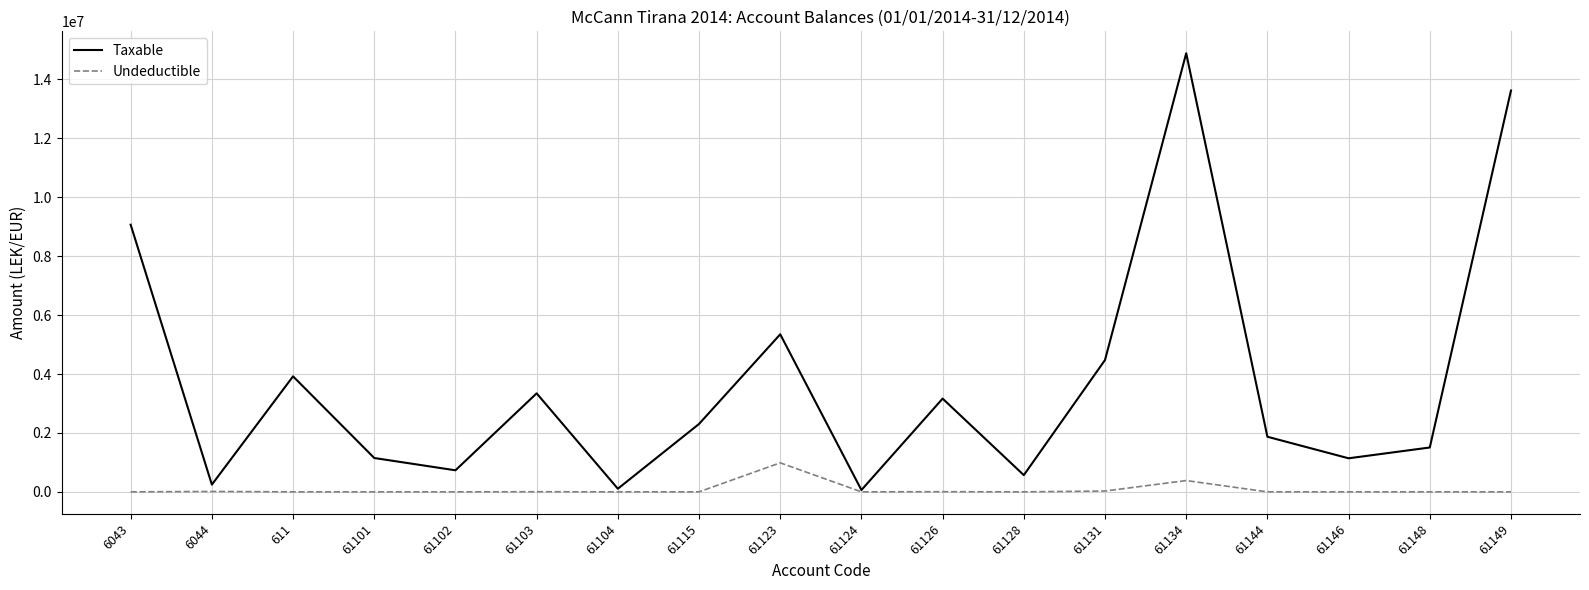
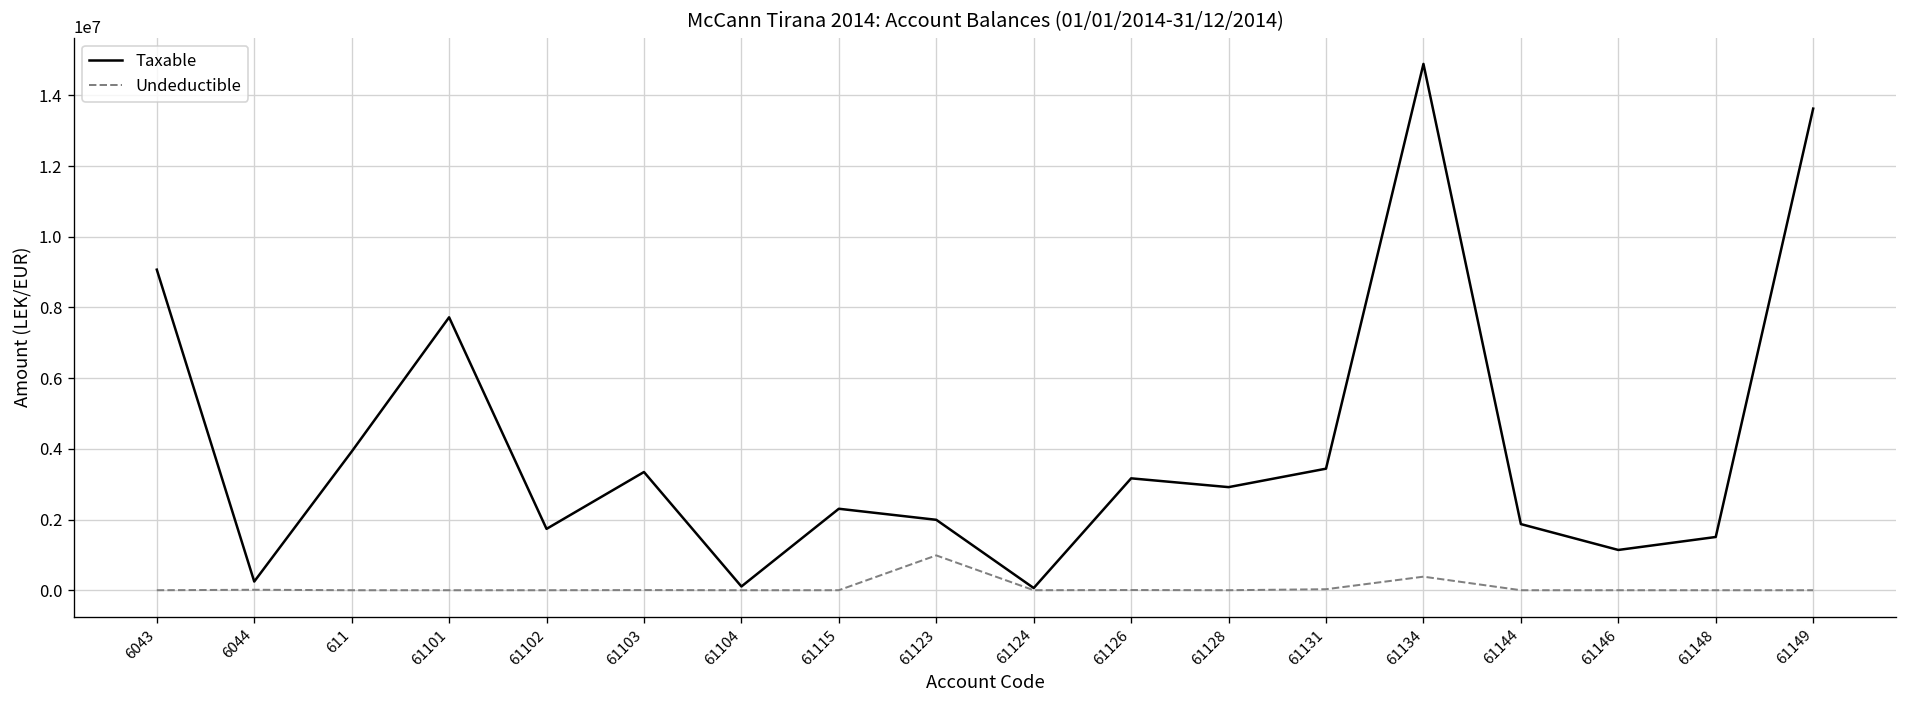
  {
    "Taxable": {
      "6043": 9100000,
      "6044": 200000,
      "611": 3900000,
-     "61101": 1100000,
-     "61102": 700000,
+     "61101": 7700000,
+     "61102": 1700000,
      "61103": 3300000,
      "61104": 100000,
      "61115": 2300000,
-     "61123": 5300000,
+     "61123": 2000000,
      "61126": 3200000,
-     "61128": 600000,
-     "61131": 4500000,
+     "61128": 2900000,
+     "61131": 3400000,
      "61134": 14900000,
      "61144": 1900000,
      "61146": 1100000,
      "61148": 1500000,
      "61149": 13600000
    },
    "Undeductible": {
      "6043": 0,
      "6044": 0,
      "611": 0,
      "61101": 0,
      "61102": 0,
      "61103": 0,
      "61104": 0,
      "61115": 0,
      "61123": 1000000,
      "61126": 0,
      "61128": 0,
      "61131": 0,
      "61134": 400000,
      "61144": 0,
      "61146": 0,
      "61148": 0,
      "61149": 0
    }
  }
